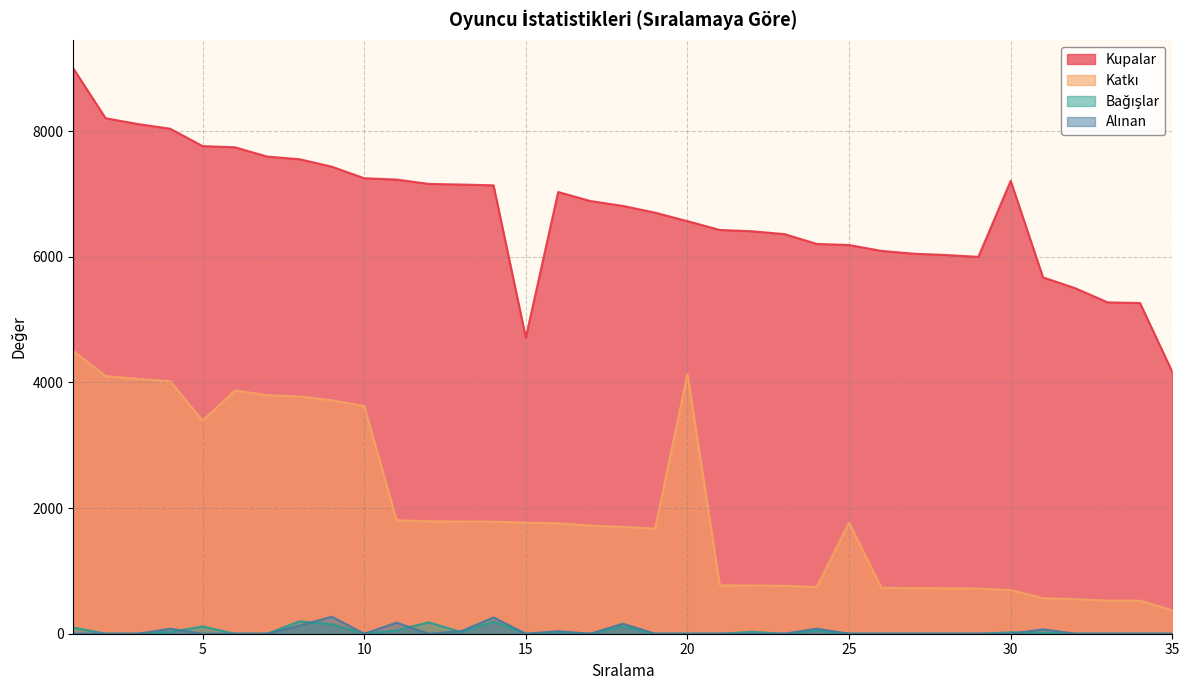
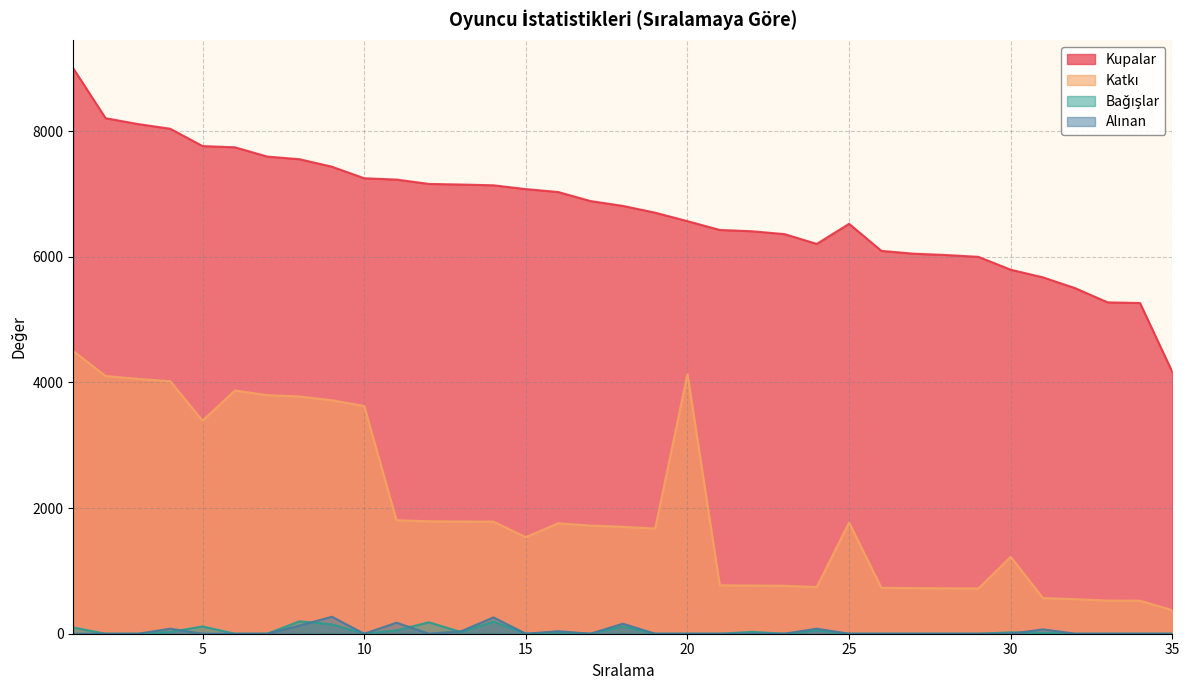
  {
    "Kupalar": {
      "5": 7800,
      "10": 7300,
-     "15": 4700,
+     "15": 7100,
      "20": 6600,
-     "25": 6200,
-     "30": 7200,
+     "25": 6500,
+     "30": 5800,
      "35": 4200
    },
    "Katkı": {
      "5": 3400,
      "10": 3600,
-     "15": 1800,
+     "15": 1500,
      "20": 4100,
      "25": 1800,
-     "30": 700,
+     "30": 1200,
      "35": 400
    }
  }
